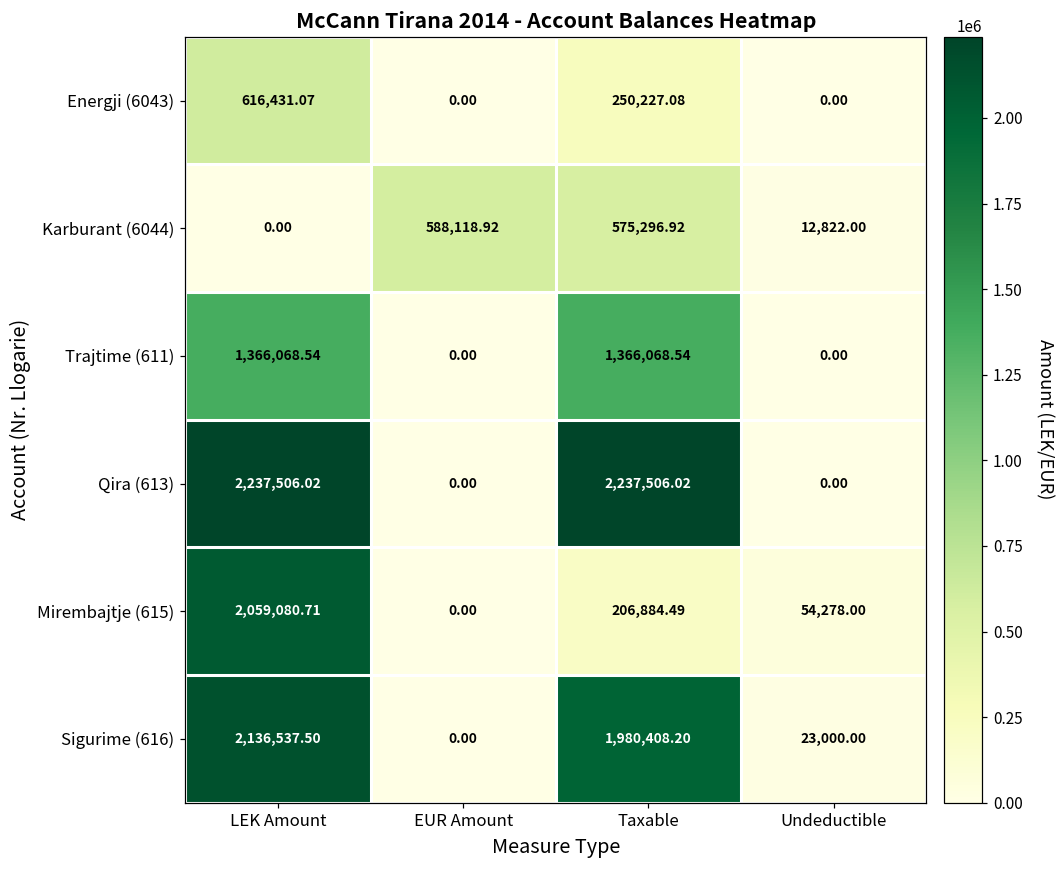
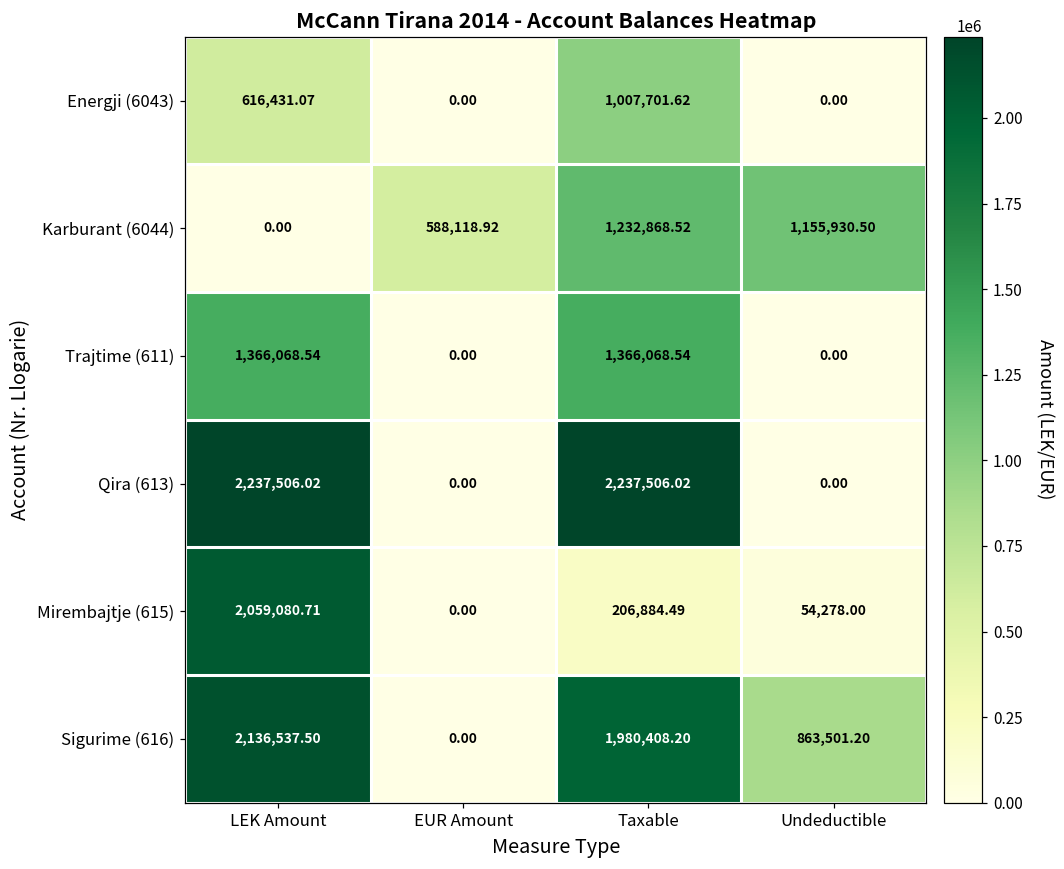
  {
    "Energji (6043)": {
      "LEK Amount": "616,431.07",
      "EUR Amount": "0.00",
-     "Taxable": "250,227.08",
+     "Taxable": "1,007,701.62",
      "Undeductible": "0.00"
    },
    "Karburant (6044)": {
      "LEK Amount": "0.00",
      "EUR Amount": "588,118.92",
-     "Taxable": "575,296.92",
-     "Undeductible": "12,822.00"
+     "Taxable": "1,232,868.52",
+     "Undeductible": "1,155,930.50"
    },
    "Trajtime (611)": {
      "LEK Amount": "1,366,068.54",
      "EUR Amount": "0.00",
      "Taxable": "1,366,068.54",
      "Undeductible": "0.00"
    },
    "Qira (613)": {
      "LEK Amount": "2,237,506.02",
      "EUR Amount": "0.00",
      "Taxable": "2,237,506.02",
      "Undeductible": "0.00"
    },
    "Mirembajtje (615)": {
      "LEK Amount": "2,059,080.71",
      "EUR Amount": "0.00",
      "Taxable": "206,884.49",
      "Undeductible": "54,278.00"
    },
    "Sigurime (616)": {
      "LEK Amount": "2,136,537.50",
      "EUR Amount": "0.00",
      "Taxable": "1,980,408.20",
-     "Undeductible": "23,000.00"
+     "Undeductible": "863,501.20"
    }
  }
